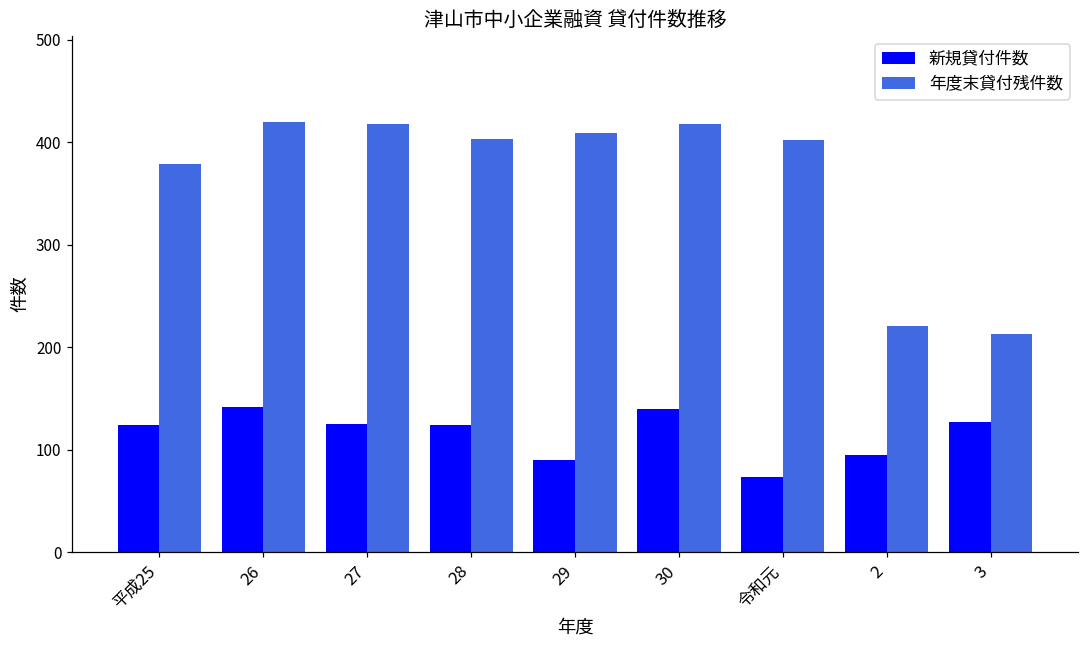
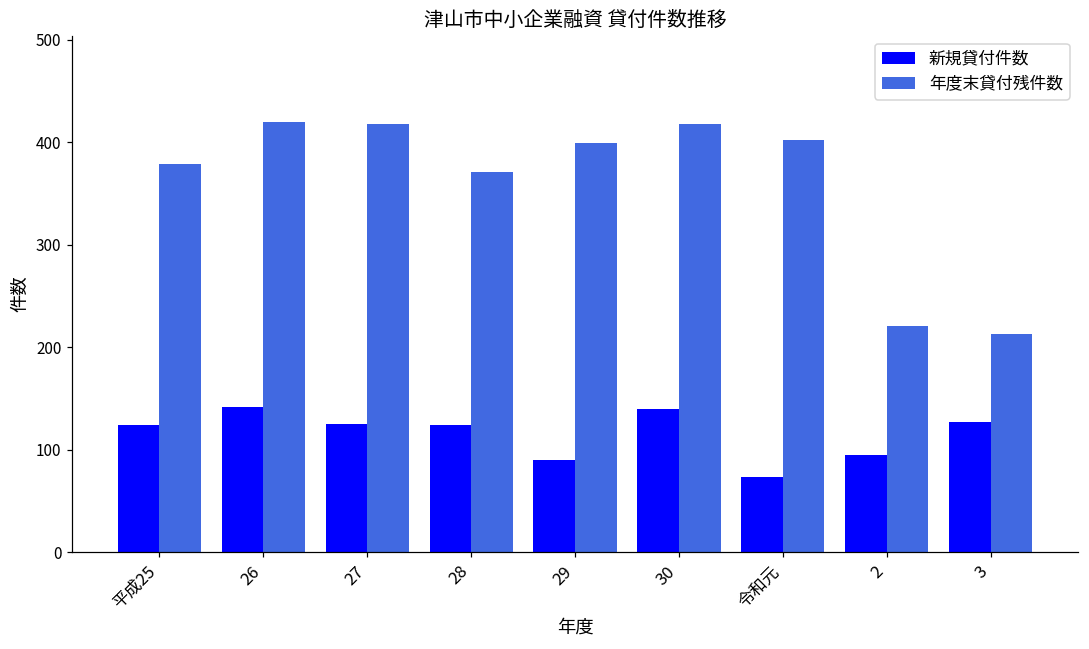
  {
    "新規貸付件数": {
      "平成25": 120,
      "26": 140,
      "27": 130,
      "28": 120,
      "29": 90,
      "30": 140,
      "令和元": 70,
      "2": 100,
      "3": 130
    },
    "年度末貸付残件数": {
      "平成25": 380,
      "26": 420,
      "27": 420,
-     "28": 400,
-     "29": 410,
+     "28": 370,
+     "29": 400,
      "30": 420,
      "令和元": 400,
      "2": 220,
      "3": 210
    }
  }
